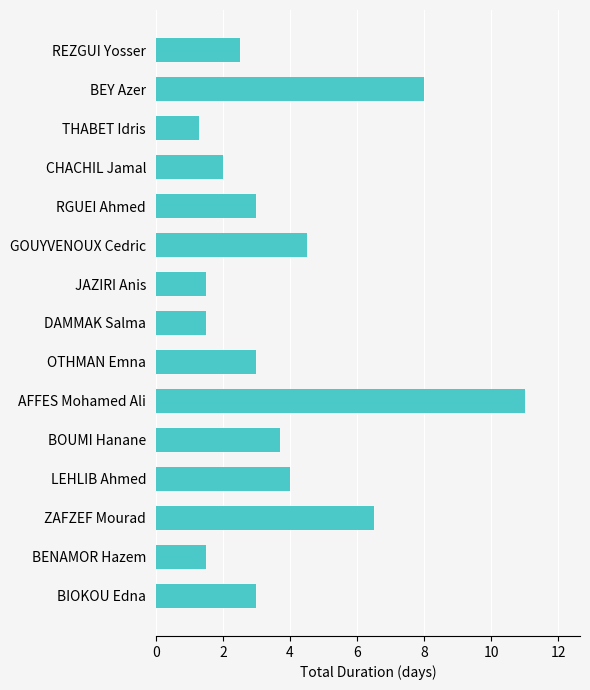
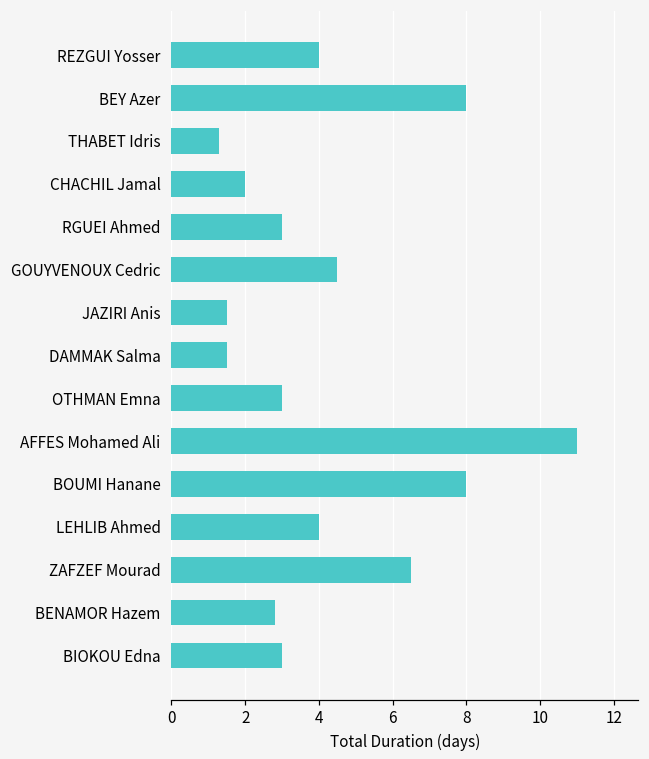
  {
-   "REZGUI Yosser": 2.5,
+   "REZGUI Yosser": 4.0,
    "BEY Azer": 8.0,
    "THABET Idris": 1.3,
    "CHACHIL Jamal": 2.0,
    "RGUEI Ahmed": 3.0,
    "GOUYVENOUX Cedric": 4.5,
    "JAZIRI Anis": 1.5,
    "DAMMAK Salma": 1.5,
    "OTHMAN Emna": 3.0,
    "AFFES Mohamed Ali": 11.0,
-   "BOUMI Hanane": 3.7,
+   "BOUMI Hanane": 8.0,
    "LEHLIB Ahmed": 4.0,
    "ZAFZEF Mourad": 6.5,
-   "BENAMOR Hazem": 1.5,
+   "BENAMOR Hazem": 2.8,
    "BIOKOU Edna": 3.0
  }
